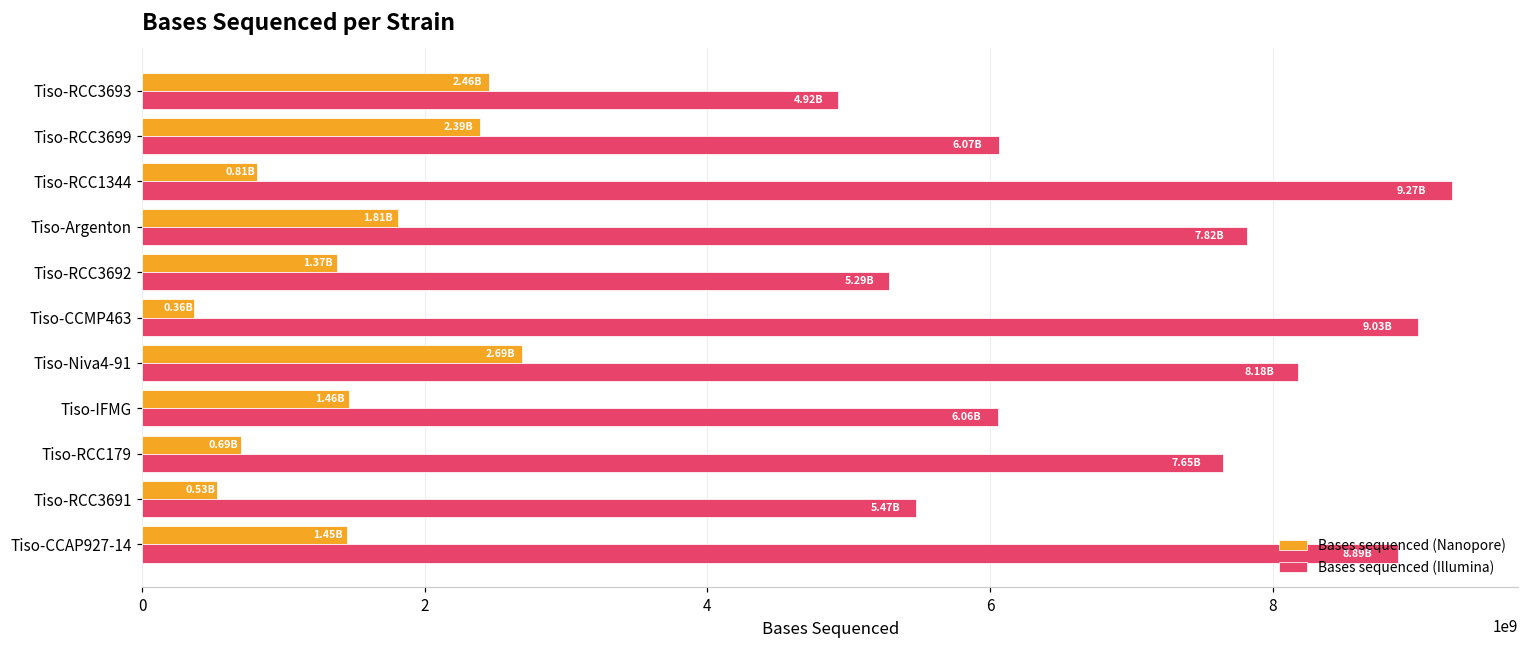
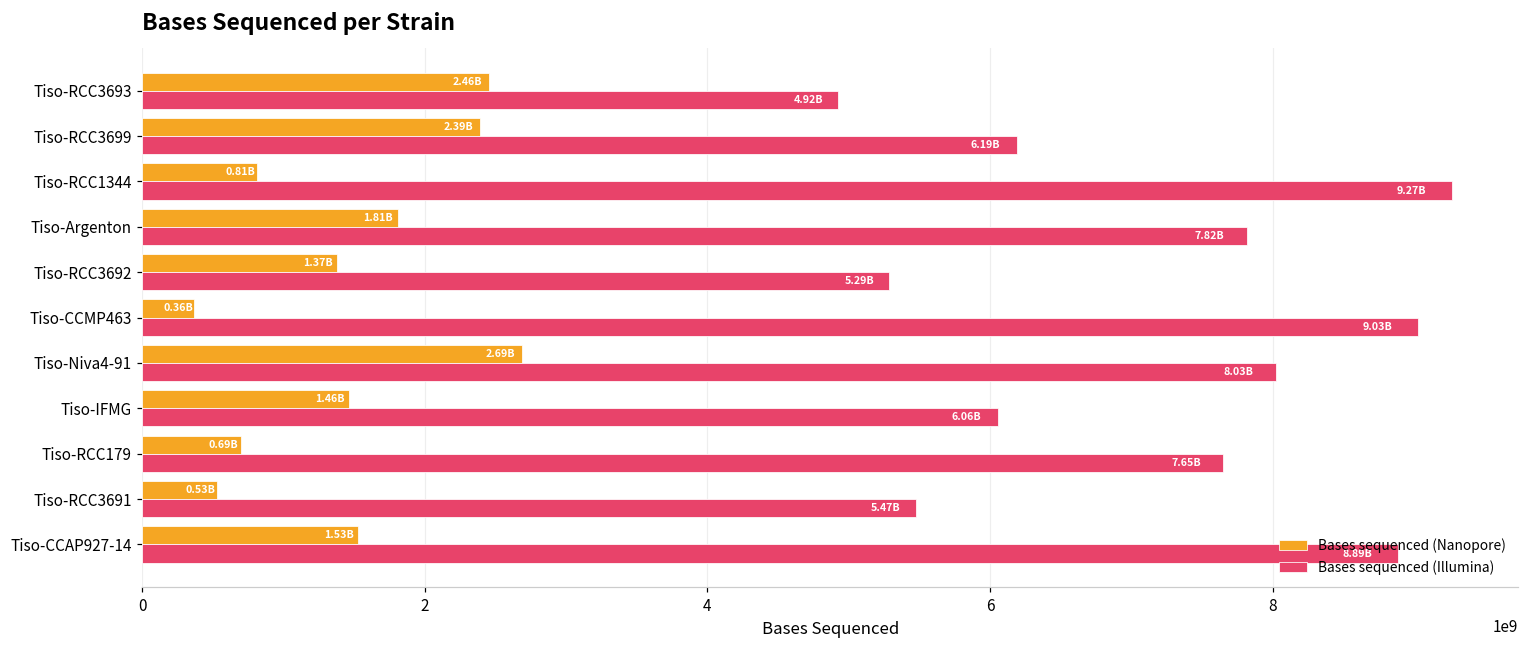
  {
    "Bases sequenced (Nanopore)": {
      "Tiso-RCC3693": "2.46B",
      "Tiso-RCC3699": "2.39B",
      "Tiso-RCC1344": "0.81B",
      "Tiso-Argenton": "1.81B",
      "Tiso-RCC3692": "1.37B",
      "Tiso-CCMP463": "0.36B",
      "Tiso-Niva4-91": "2.69B",
      "Tiso-IFMG": "1.46B",
      "Tiso-RCC179": "0.69B",
      "Tiso-RCC3691": "0.53B",
-     "Tiso-CCAP927-14": "1.45B"
+     "Tiso-CCAP927-14": "1.53B"
    },
    "Bases sequenced (Illumina)": {
      "Tiso-RCC3693": "4.92B",
-     "Tiso-RCC3699": "6.07B",
+     "Tiso-RCC3699": "6.19B",
      "Tiso-RCC1344": "9.27B",
      "Tiso-Argenton": "7.82B",
      "Tiso-RCC3692": "5.29B",
      "Tiso-CCMP463": "9.03B",
-     "Tiso-Niva4-91": "8.18B",
+     "Tiso-Niva4-91": "8.03B",
      "Tiso-IFMG": "6.06B",
      "Tiso-RCC179": "7.65B",
      "Tiso-RCC3691": "5.47B",
      "Tiso-CCAP927-14": "8.89B"
    }
  }
